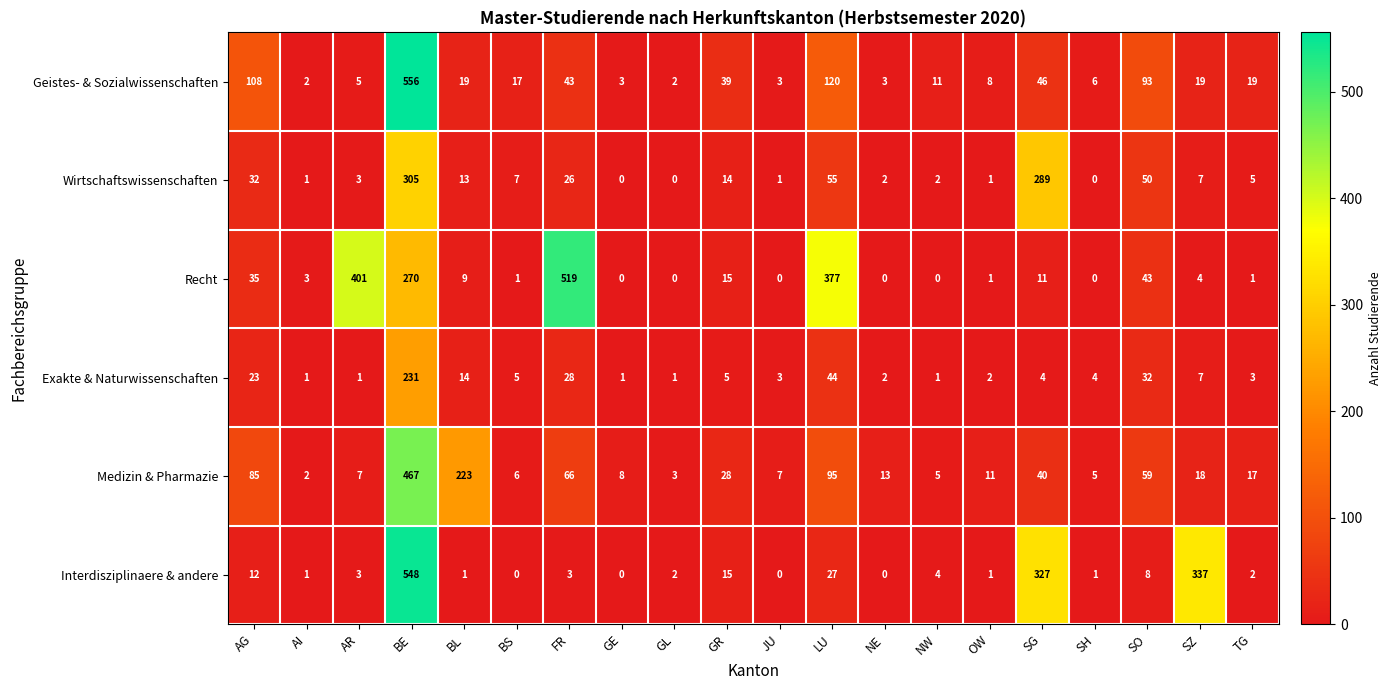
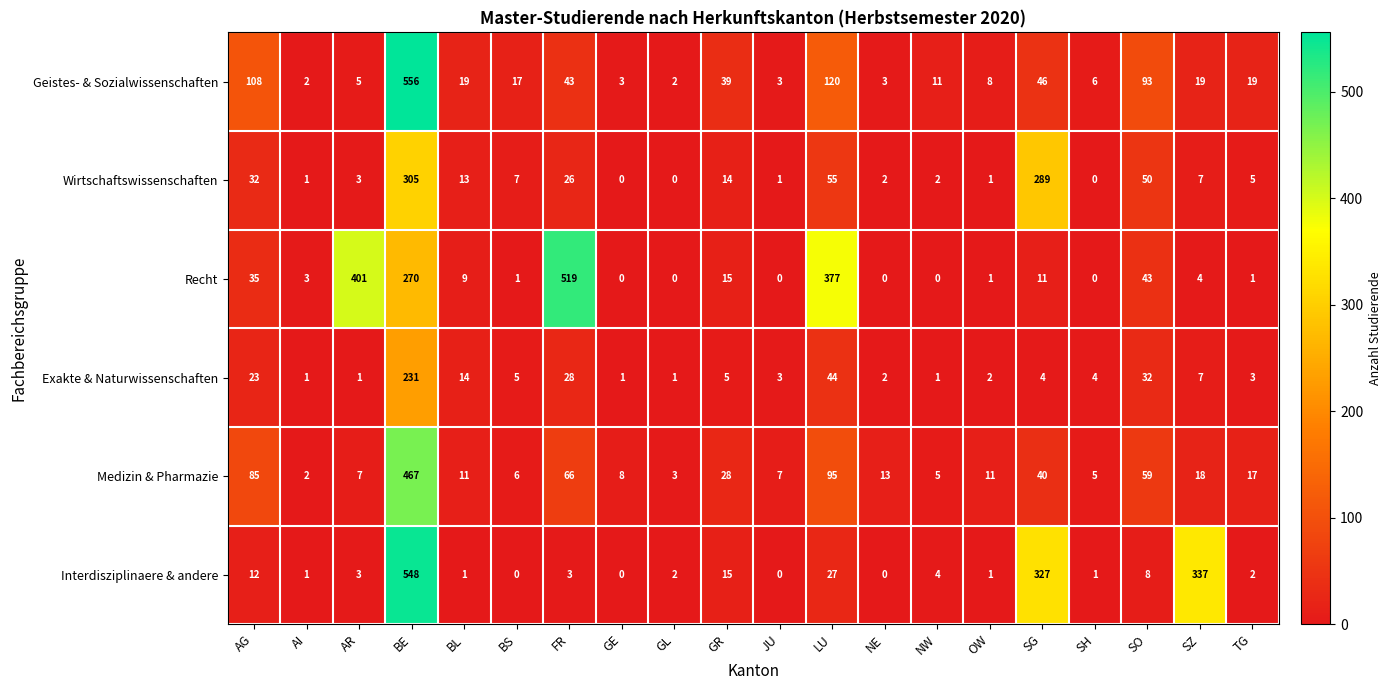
  {
    "Geistes- & Sozialwissenschaften": {
      "AG": 108,
      "AI": 2,
      "AR": 5,
      "BE": 556,
      "BL": 19,
      "BS": 17,
      "FR": 43,
      "GE": 3,
      "GL": 2,
      "GR": 39,
      "JU": 3,
      "LU": 120,
      "NE": 3,
      "NW": 11,
      "OW": 8,
      "SG": 46,
      "SH": 6,
      "SO": 93,
      "SZ": 19,
      "TG": 19
    },
    "Wirtschaftswissenschaften": {
      "AG": 32,
      "AI": 1,
      "AR": 3,
      "BE": 305,
      "BL": 13,
      "BS": 7,
      "FR": 26,
      "GE": 0,
      "GL": 0,
      "GR": 14,
      "JU": 1,
      "LU": 55,
      "NE": 2,
      "NW": 2,
      "OW": 1,
      "SG": 289,
      "SH": 0,
      "SO": 50,
      "SZ": 7,
      "TG": 5
    },
    "Recht": {
      "AG": 35,
      "AI": 3,
      "AR": 401,
      "BE": 270,
      "BL": 9,
      "BS": 1,
      "FR": 519,
      "GE": 0,
      "GL": 0,
      "GR": 15,
      "JU": 0,
      "LU": 377,
      "NE": 0,
      "NW": 0,
      "OW": 1,
      "SG": 11,
      "SH": 0,
      "SO": 43,
      "SZ": 4,
      "TG": 1
    },
    "Exakte & Naturwissenschaften": {
      "AG": 23,
      "AI": 1,
      "AR": 1,
      "BE": 231,
      "BL": 14,
      "BS": 5,
      "FR": 28,
      "GE": 1,
      "GL": 1,
      "GR": 5,
      "JU": 3,
      "LU": 44,
      "NE": 2,
      "NW": 1,
      "OW": 2,
      "SG": 4,
      "SH": 4,
      "SO": 32,
      "SZ": 7,
      "TG": 3
    },
    "Medizin & Pharmazie": {
      "AG": 85,
      "AI": 2,
      "AR": 7,
      "BE": 467,
-     "BL": 223,
+     "BL": 11,
      "BS": 6,
      "FR": 66,
      "GE": 8,
      "GL": 3,
      "GR": 28,
      "JU": 7,
      "LU": 95,
      "NE": 13,
      "NW": 5,
      "OW": 11,
      "SG": 40,
      "SH": 5,
      "SO": 59,
      "SZ": 18,
      "TG": 17
    },
    "Interdisziplinaere & andere": {
      "AG": 12,
      "AI": 1,
      "AR": 3,
      "BE": 548,
      "BL": 1,
      "BS": 0,
      "FR": 3,
      "GE": 0,
      "GL": 2,
      "GR": 15,
      "JU": 0,
      "LU": 27,
      "NE": 0,
      "NW": 4,
      "OW": 1,
      "SG": 327,
      "SH": 1,
      "SO": 8,
      "SZ": 337,
      "TG": 2
    }
  }
